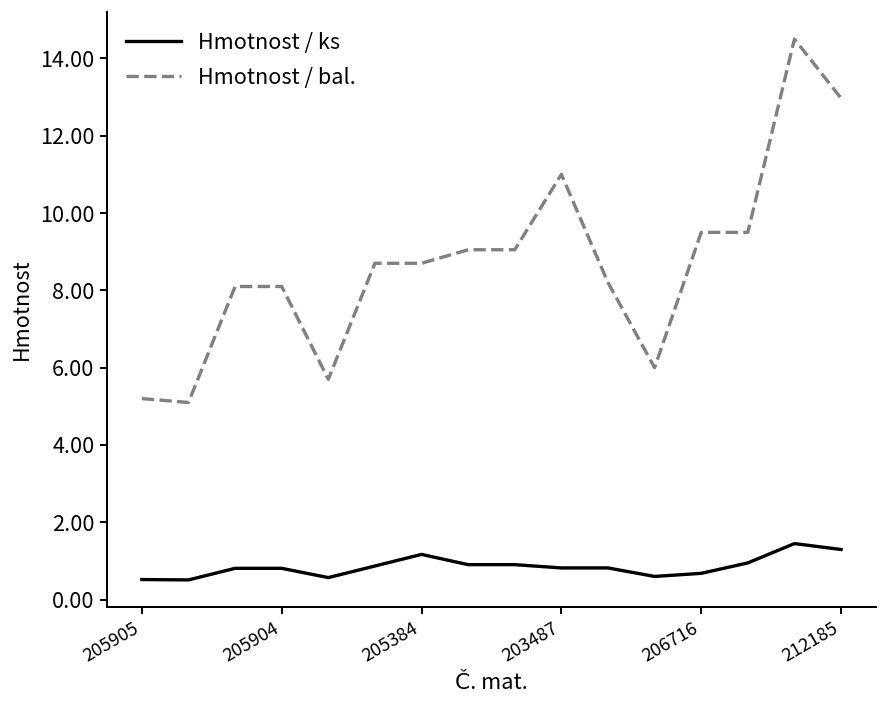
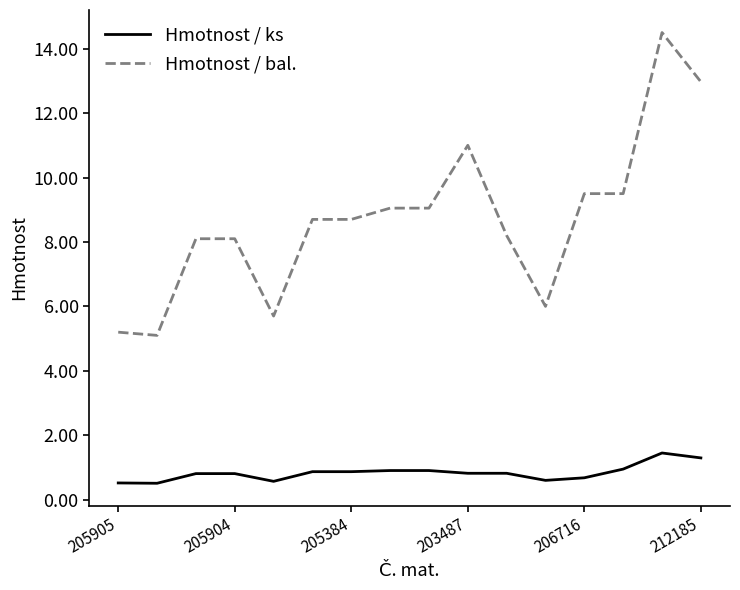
  {
    "Hmotnost / ks": {
      "205905": 0.5,
      "205904": 0.8,
-     "205384": 1.2,
+     "205384": 0.9,
      "203487": 0.8,
      "206716": 0.7,
      "212185": 1.3
    },
    "Hmotnost / bal.": {
      "205905": 5.2,
      "205904": 8.1,
      "205384": 8.7,
      "203487": 11.0,
      "206716": 9.5,
      "212185": 13.0
    }
  }
